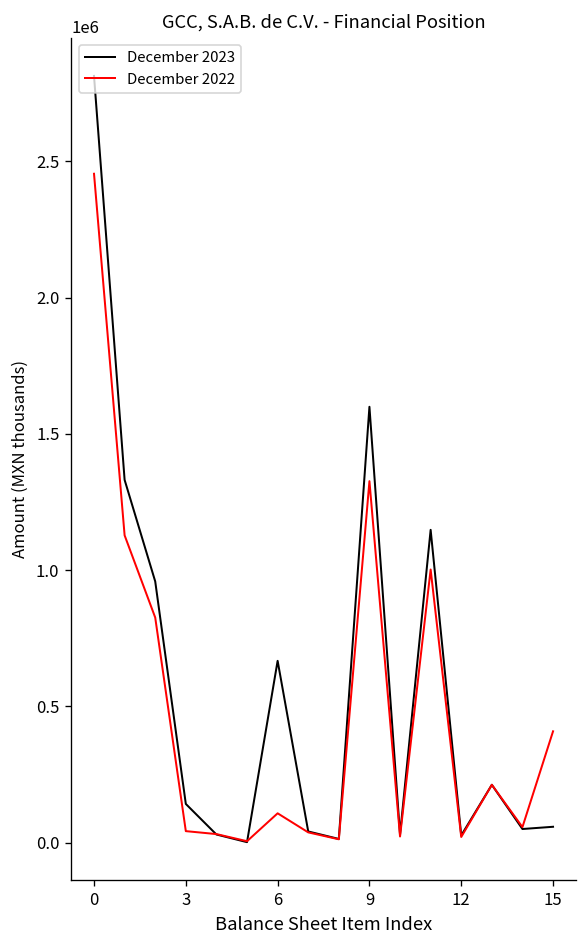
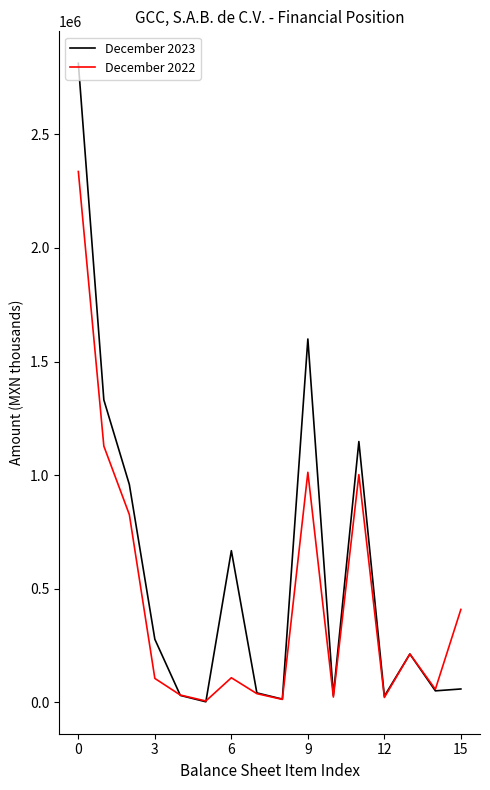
  {
    "December 2023": {
-     "3": 140000,
+     "3": 280000,
      "6": 670000,
      "9": 1600000,
      "15": 60000
    },
    "December 2022": {
-     "0": 2450000,
-     "3": 40000,
+     "0": 2340000,
+     "3": 110000,
      "6": 110000,
-     "9": 1330000,
+     "9": 1010000,
      "15": 410000
    }
  }
